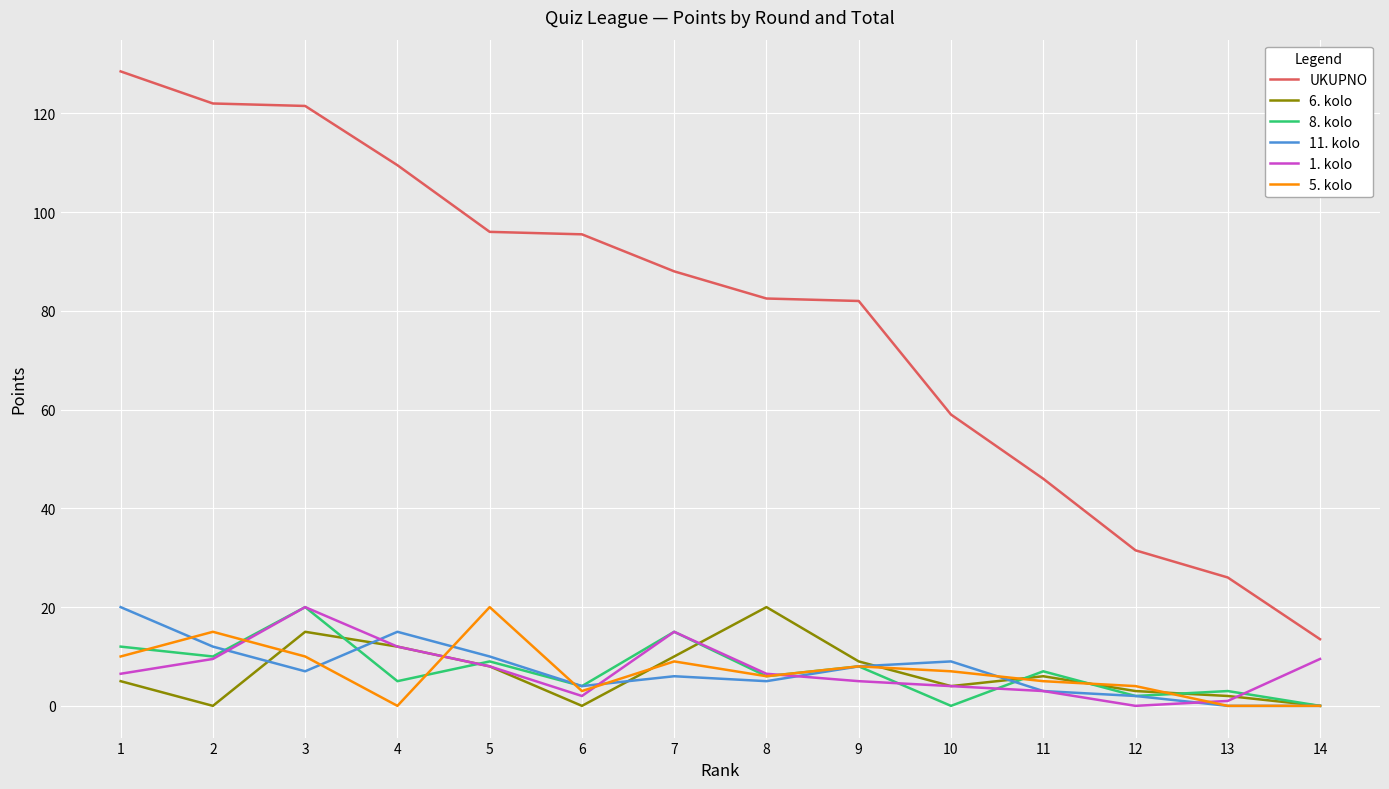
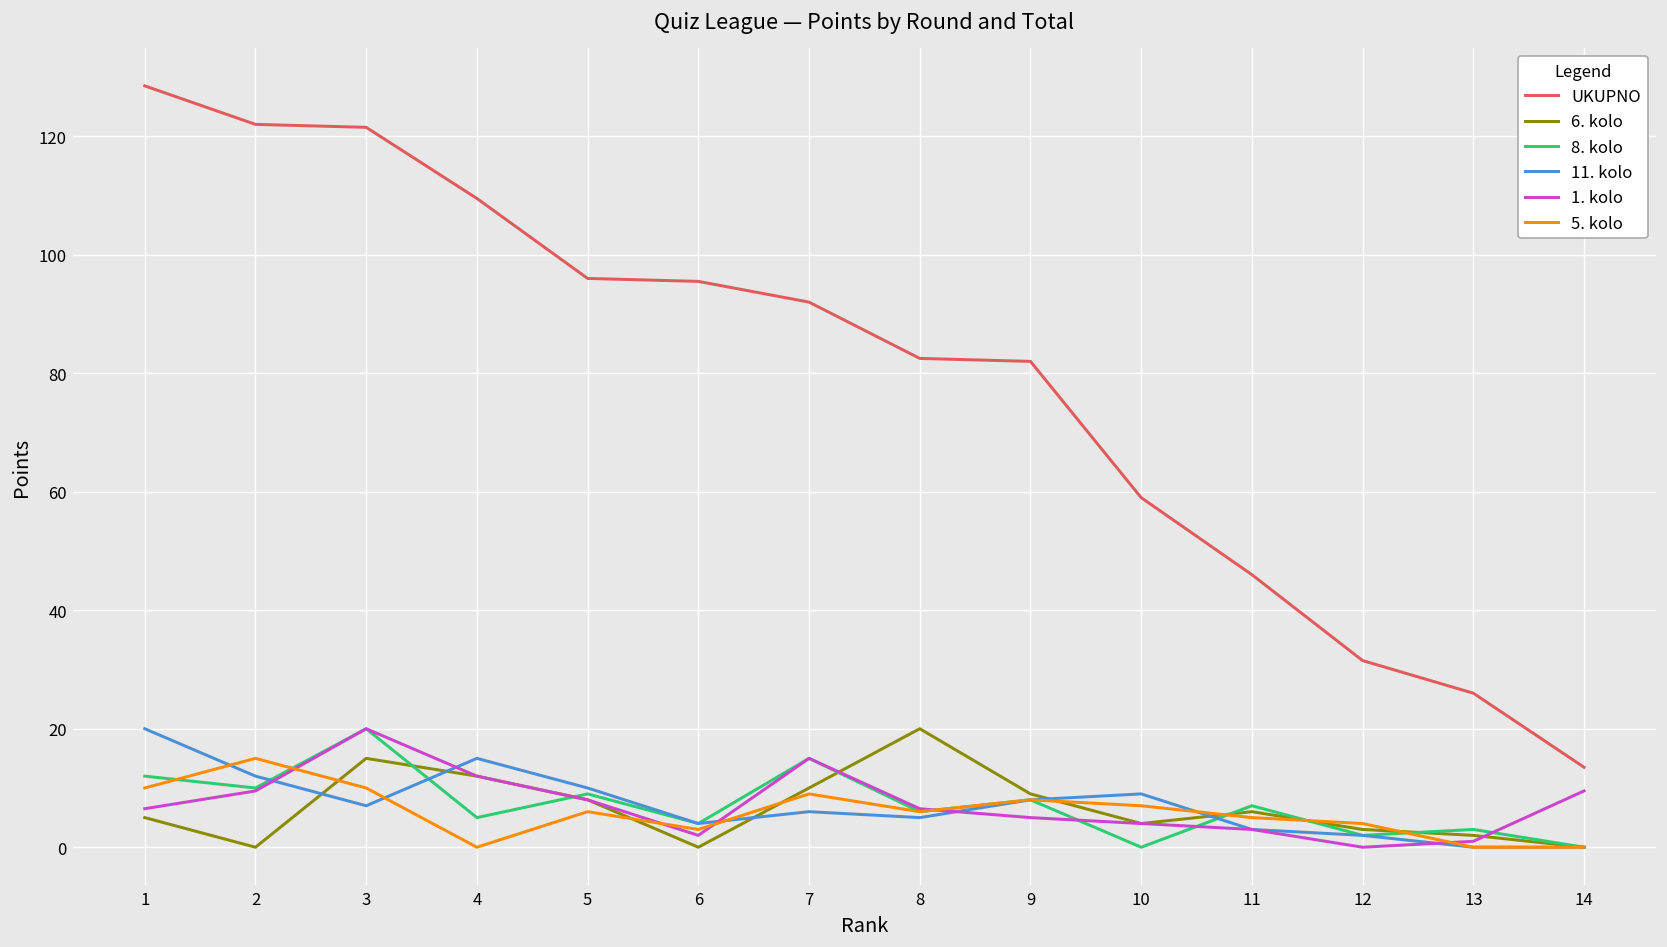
  {
    "UKUPNO": {
      "1": 129,
      "2": 122,
      "3": 122,
      "4": 110,
      "5": 96,
      "6": 96,
-     "7": 88,
+     "7": 92,
      "8": 83,
      "9": 82,
      "10": 59,
      "11": 46,
      "12": 32,
      "13": 26,
      "14": 14
    },
    "6. kolo": {
      "1": 5,
      "2": 0,
      "3": 15,
      "6": 0,
      "7": 10,
      "8": 20,
      "9": 9,
      "11": 6,
      "12": 3,
      "13": 2
    },
    "8. kolo": {
      "1": 12,
      "4": 5,
      "5": 9,
      "10": 0,
      "11": 7,
      "13": 3
    },
    "11. kolo": {
      "1": 20,
      "2": 12,
      "3": 7,
      "4": 15,
      "5": 10,
      "7": 6,
      "8": 5,
      "10": 9
    },
    "1. kolo": {
      "1": 7,
      "6": 2,
      "9": 5,
      "12": 0,
      "13": 1,
      "14": 10
    },
    "5. kolo": {
      "1": 10,
      "2": 15,
      "3": 10,
      "4": 0,
-     "5": 20,
+     "5": 6,
      "6": 3,
      "7": 9,
      "10": 7,
      "11": 5,
      "12": 4
    }
  }
